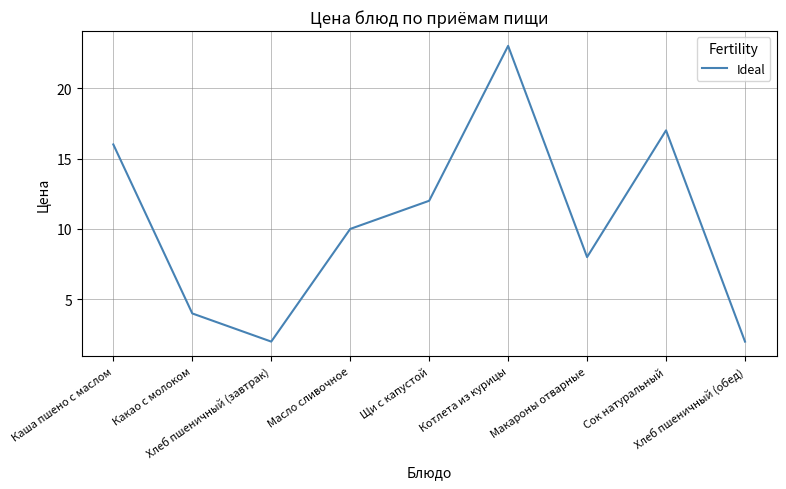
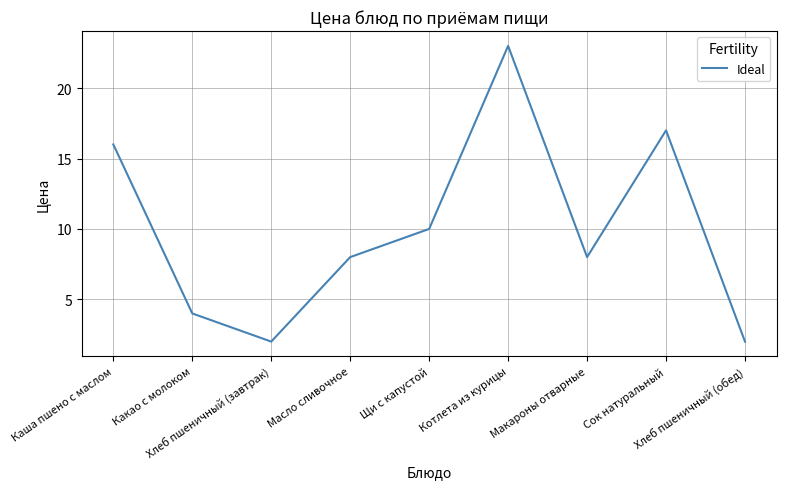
  {
    "Каша пшено с маслом": 16,
    "Какао с молоком": 4,
    "Хлеб пшеничный (завтрак)": 2,
-   "Масло сливочное": 10,
-   "Щи с капустой": 12,
+   "Масло сливочное": 8,
+   "Щи с капустой": 10,
    "Котлета из курицы": 23,
    "Макароны отварные": 8,
    "Сок натуральный": 17,
    "Хлеб пшеничный (обед)": 2
  }
